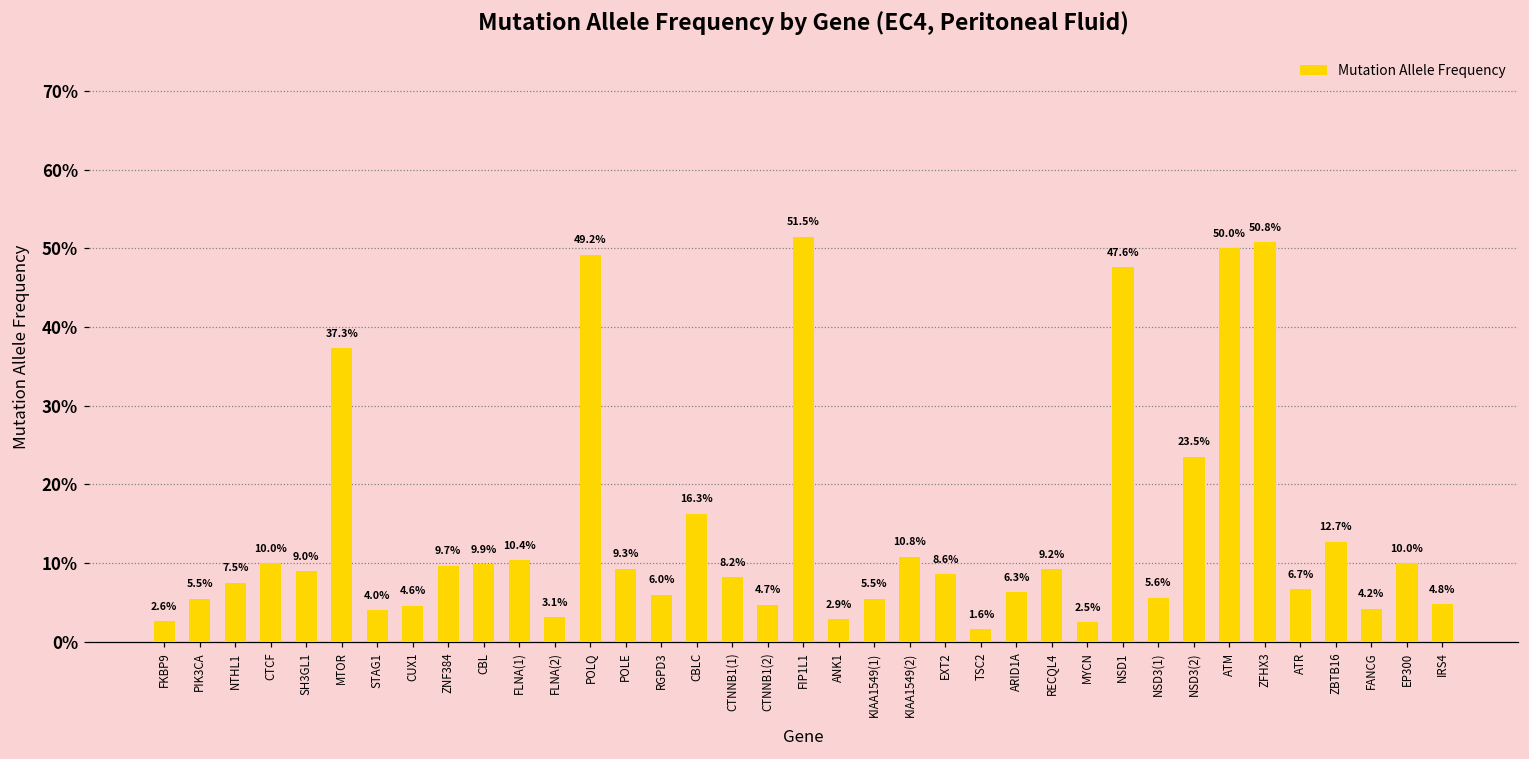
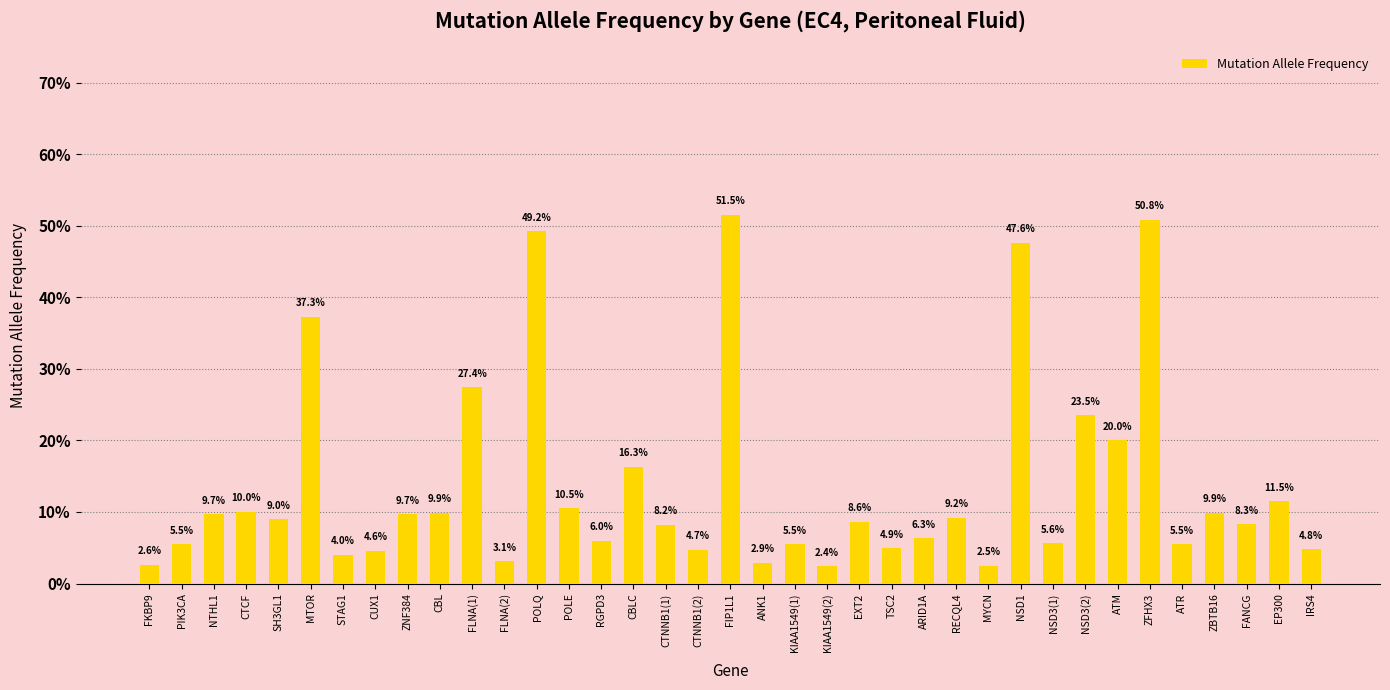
  {
    "FKBP9": "2.6%",
    "PIK3CA": "5.5%",
-   "NTHL1": "7.5%",
+   "NTHL1": "9.7%",
    "CTCF": "10.0%",
    "SH3GL1": "9.0%",
    "MTOR": "37.3%",
    "STAG1": "4.0%",
    "CUX1": "4.6%",
    "ZNF384": "9.7%",
    "CBL": "9.9%",
-   "FLNA(1)": "10.4%",
+   "FLNA(1)": "27.4%",
    "FLNA(2)": "3.1%",
    "POLQ": "49.2%",
-   "POLE": "9.3%",
+   "POLE": "10.5%",
    "RGPD3": "6.0%",
    "CBLC": "16.3%",
    "CTNNB1(1)": "8.2%",
    "CTNNB1(2)": "4.7%",
    "FIP1L1": "51.5%",
    "ANK1": "2.9%",
    "KIAA1549(1)": "5.5%",
-   "KIAA1549(2)": "10.8%",
+   "KIAA1549(2)": "2.4%",
    "EXT2": "8.6%",
-   "TSC2": "1.6%",
+   "TSC2": "4.9%",
    "ARID1A": "6.3%",
    "RECQL4": "9.2%",
    "MYCN": "2.5%",
    "NSD1": "47.6%",
    "NSD3(1)": "5.6%",
    "NSD3(2)": "23.5%",
-   "ATM": "50.0%",
+   "ATM": "20.0%",
    "ZFHX3": "50.8%",
-   "ATR": "6.7%",
-   "ZBTB16": "12.7%",
-   "FANCG": "4.2%",
-   "EP300": "10.0%",
+   "ATR": "5.5%",
+   "ZBTB16": "9.9%",
+   "FANCG": "8.3%",
+   "EP300": "11.5%",
    "IRS4": "4.8%"
  }
